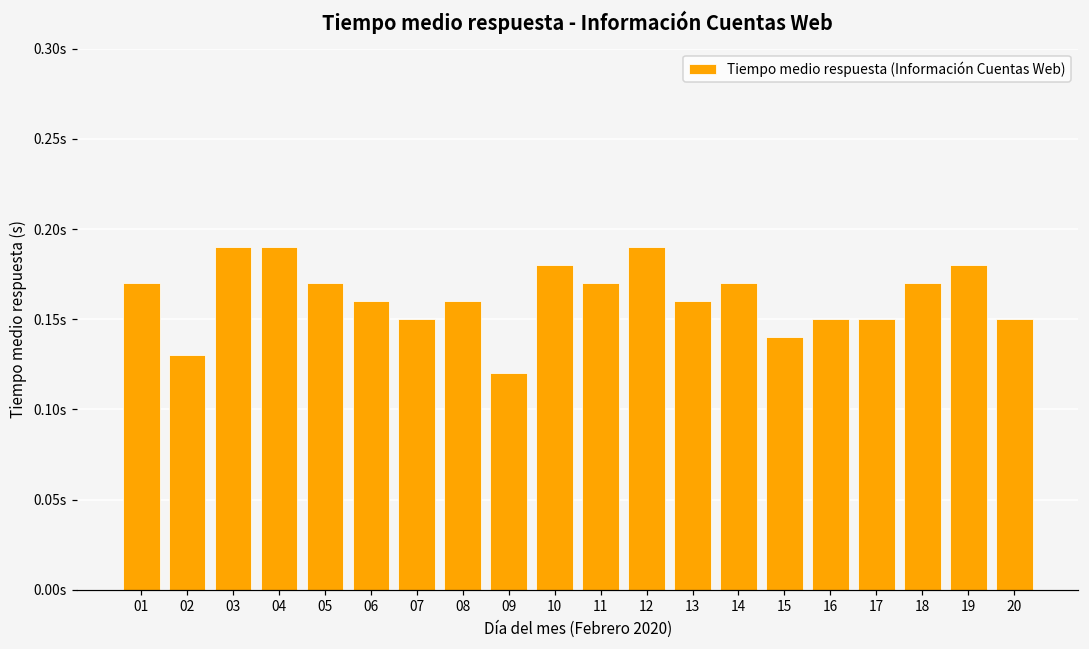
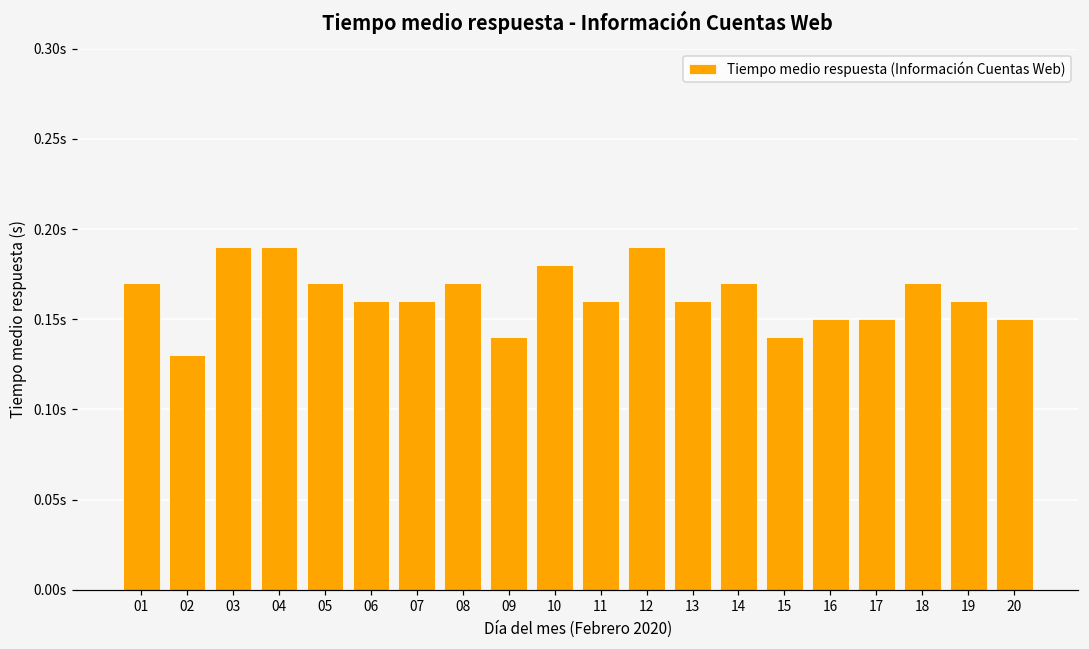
  {
    "01": "0.17s",
    "02": "0.13s",
    "03": "0.19s",
    "04": "0.19s",
    "05": "0.17s",
    "06": "0.16s",
-   "07": "0.15s",
-   "08": "0.16s",
-   "09": "0.12s",
+   "07": "0.16s",
+   "08": "0.17s",
+   "09": "0.14s",
    "10": "0.18s",
-   "11": "0.17s",
+   "11": "0.16s",
    "12": "0.19s",
    "13": "0.16s",
    "14": "0.17s",
    "15": "0.14s",
    "16": "0.15s",
    "17": "0.15s",
    "18": "0.17s",
-   "19": "0.18s",
+   "19": "0.16s",
    "20": "0.15s"
  }
